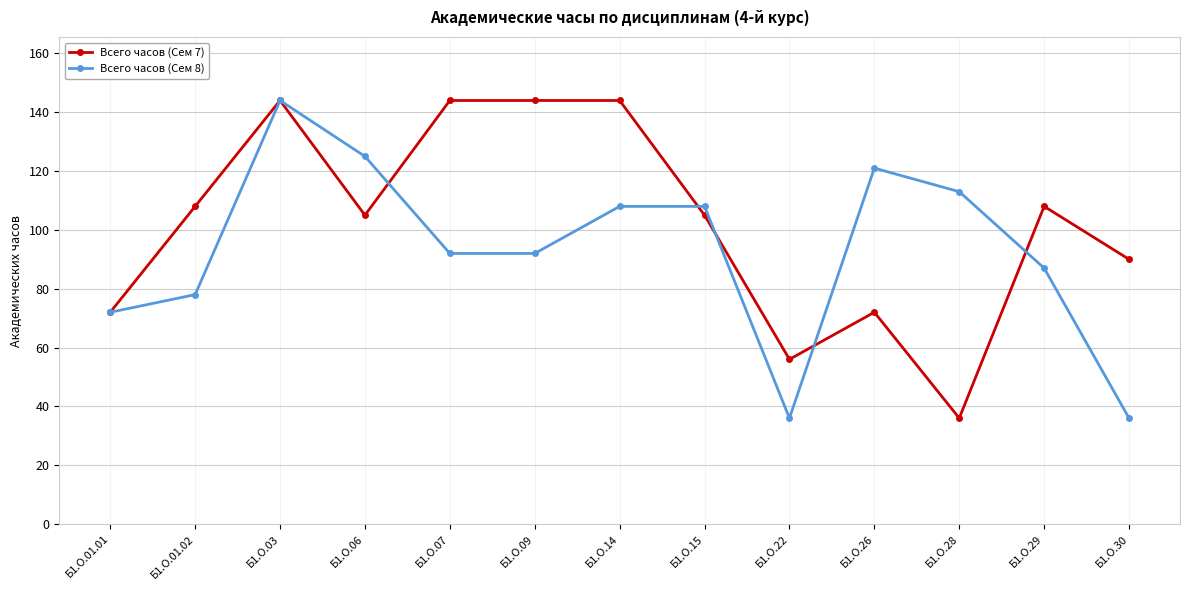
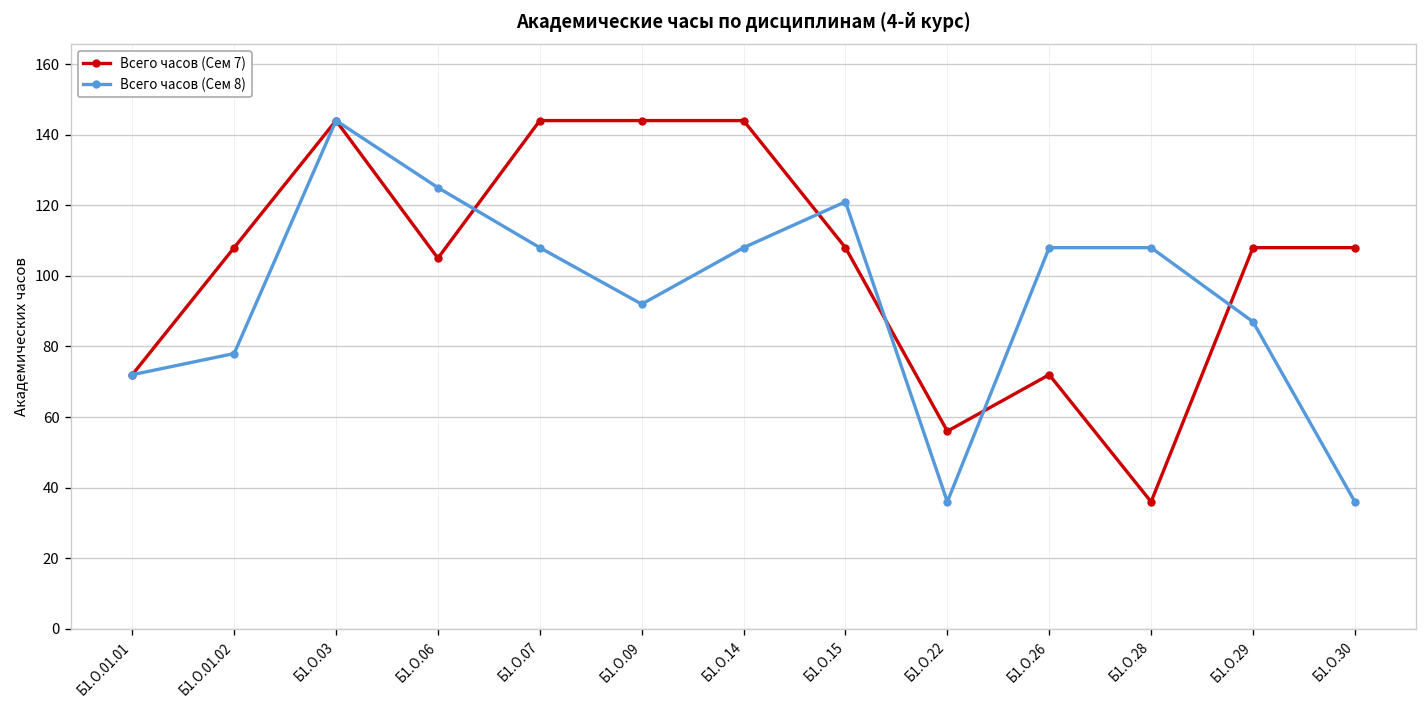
  {
    "Всего часов (Сем 7)": {
      "Б1.О.01.02": 108,
      "Б1.О.06": 105,
      "Б1.О.07": 144,
      "Б1.О.09": 144,
      "Б1.О.14": 144,
-     "Б1.О.15": 105,
+     "Б1.О.15": 108,
      "Б1.О.22": 56,
      "Б1.О.26": 72,
      "Б1.О.28": 36,
      "Б1.О.29": 108,
-     "Б1.О.30": 90
+     "Б1.О.30": 108
    },
    "Всего часов (Сем 8)": {
      "Б1.О.01.02": 78,
      "Б1.О.06": 125,
-     "Б1.О.07": 92,
+     "Б1.О.07": 108,
      "Б1.О.09": 92,
      "Б1.О.14": 108,
-     "Б1.О.15": 108,
+     "Б1.О.15": 121,
      "Б1.О.22": 36,
-     "Б1.О.26": 121,
-     "Б1.О.28": 113,
+     "Б1.О.26": 108,
+     "Б1.О.28": 108,
      "Б1.О.29": 87,
      "Б1.О.30": 36
    }
  }
